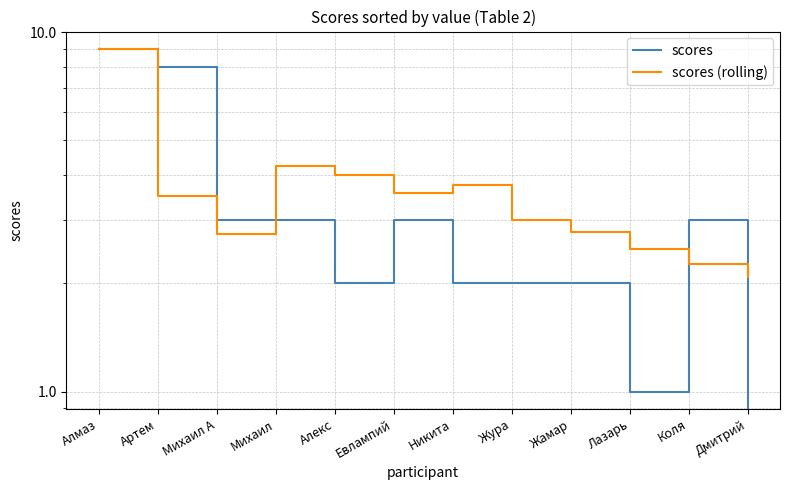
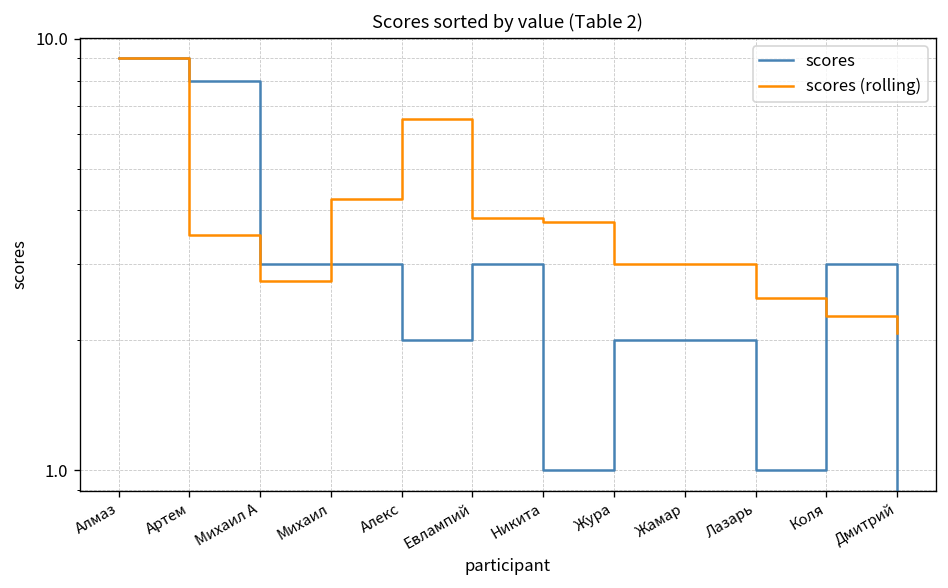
  {
    "scores": {
      "Артем": 8,
      "Михаил А": 3,
      "Михаил": 3,
      "Алекс": 2,
      "Евлампий": 3,
-     "Никита": 2,
+     "Никита": 1,
      "Жура": 2,
      "Жамар": 2,
      "Лазарь": 1,
      "Коля": 3
    },
    "scores (rolling)": {
      "Артем": 3.5,
      "Михаил А": 2.7,
      "Михаил": 4.3,
-     "Алекс": 4.0,
-     "Евлампий": 3.6,
+     "Алекс": 6.5,
+     "Евлампий": 3.8,
      "Никита": 3.8,
      "Жура": 3.0,
-     "Жамар": 2.8,
+     "Жамар": 3.0,
      "Лазарь": 2.5,
      "Коля": 2.3,
      "Дмитрий": 2.1
    }
  }
